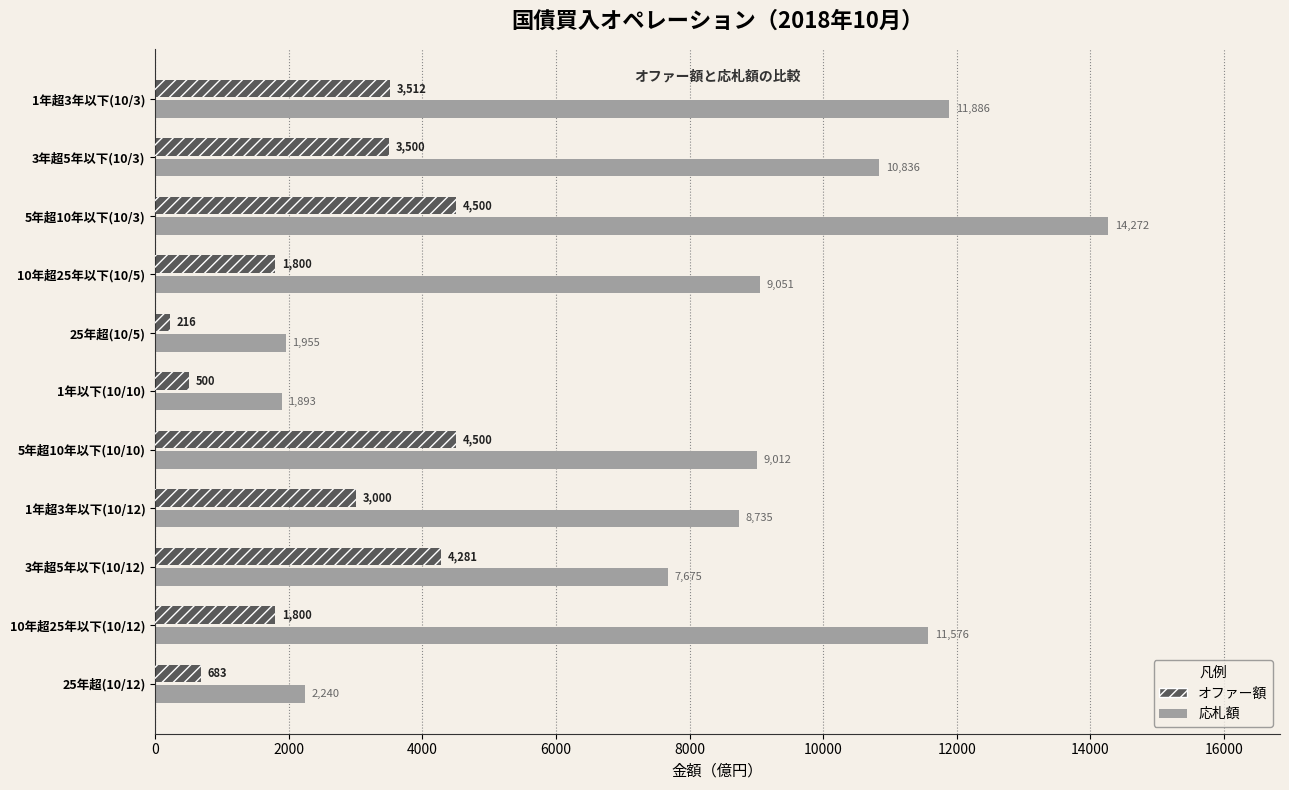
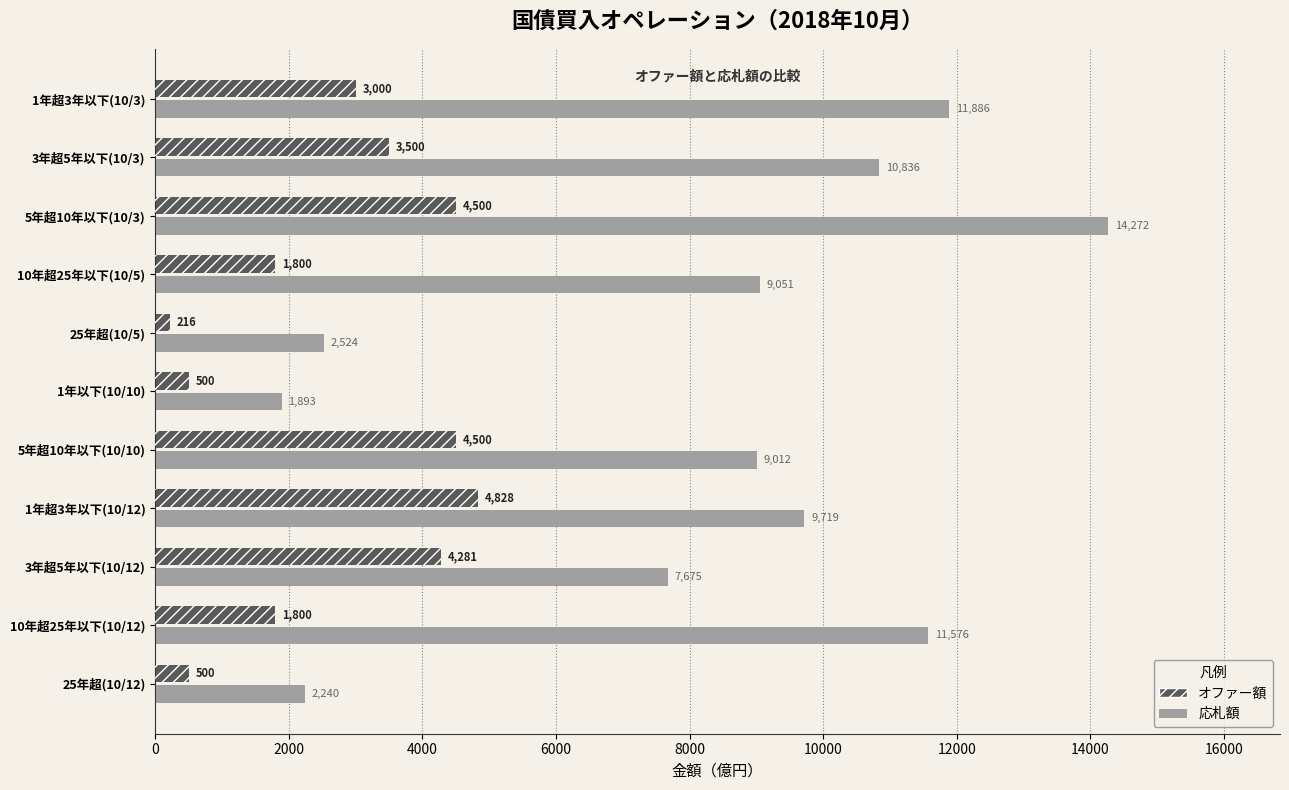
  {
    "応札額": {
      "1年超3年以下(10/3)": "11,886",
      "3年超5年以下(10/3)": "10,836",
      "5年超10年以下(10/3)": "14,272",
      "10年超25年以下(10/5)": "9,051",
-     "25年超(10/5)": "1,955",
+     "25年超(10/5)": "2,524",
      "1年以下(10/10)": "1,893",
      "5年超10年以下(10/10)": "9,012",
-     "1年超3年以下(10/12)": "8,735",
+     "1年超3年以下(10/12)": "9,719",
      "3年超5年以下(10/12)": "7,675",
      "10年超25年以下(10/12)": "11,576",
      "25年超(10/12)": "2,240"
    },
    "オファー額": {
-     "1年超3年以下(10/3)": "3,512",
+     "1年超3年以下(10/3)": "3,000",
      "3年超5年以下(10/3)": "3,500",
      "5年超10年以下(10/3)": "4,500",
      "10年超25年以下(10/5)": "1,800",
      "25年超(10/5)": "216",
      "1年以下(10/10)": "500",
      "5年超10年以下(10/10)": "4,500",
-     "1年超3年以下(10/12)": "3,000",
+     "1年超3年以下(10/12)": "4,828",
      "3年超5年以下(10/12)": "4,281",
      "10年超25年以下(10/12)": "1,800",
-     "25年超(10/12)": "683"
+     "25年超(10/12)": "500"
    }
  }
